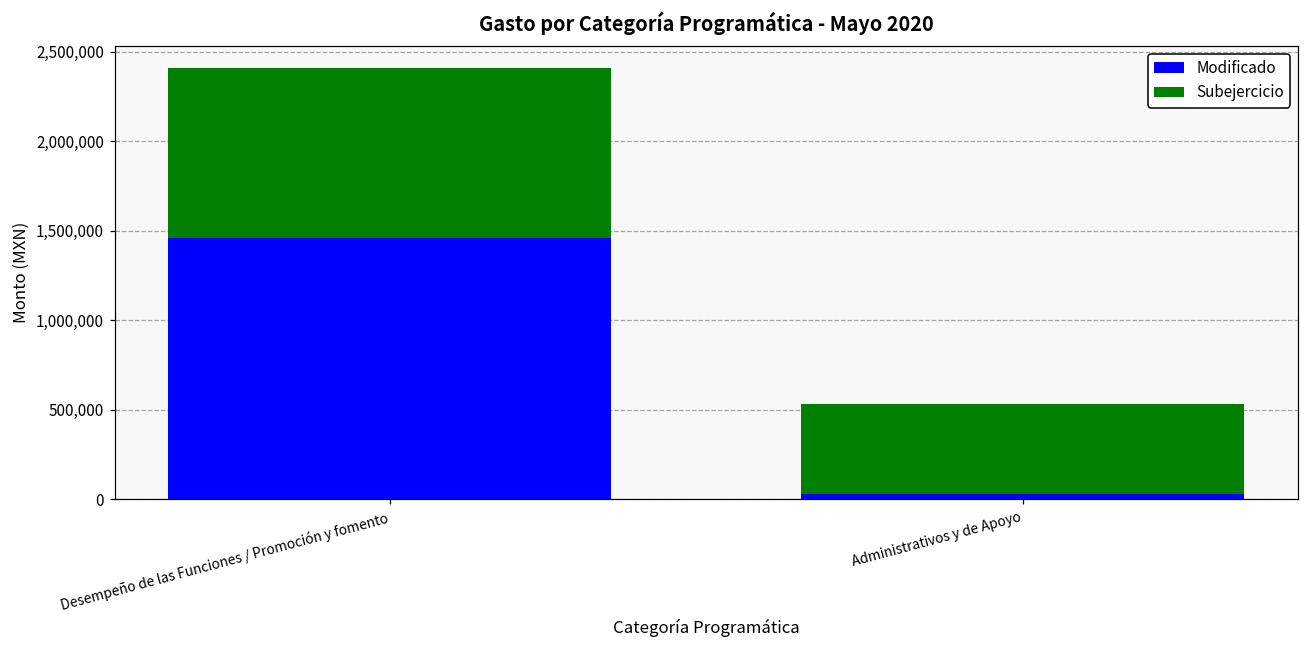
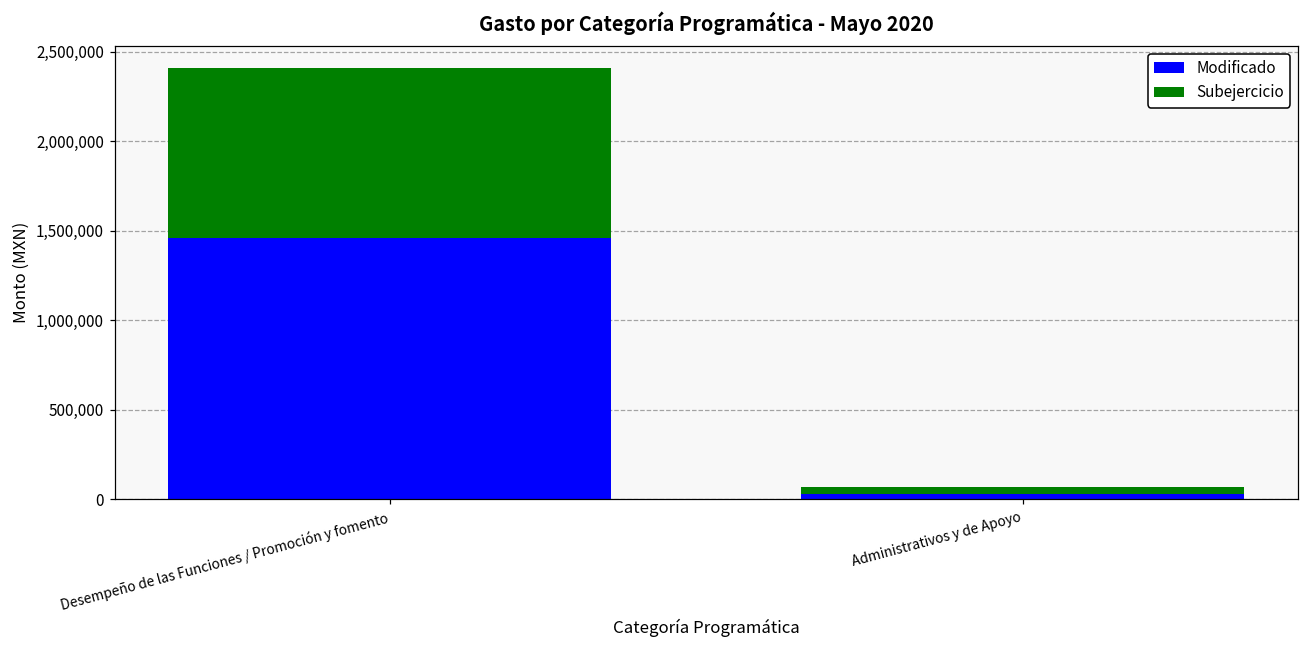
  {
    "Modificado": {
      "Desempeño de las Funciones / Promoción y fomento": "1,460,000",
      "Administrativos y de Apoyo": "30,000"
    },
    "Subejercicio": {
      "Desempeño de las Funciones / Promoción y fomento": "950,000",
-     "Administrativos y de Apoyo": "510,000"
+     "Administrativos y de Apoyo": "40,000"
    }
  }
